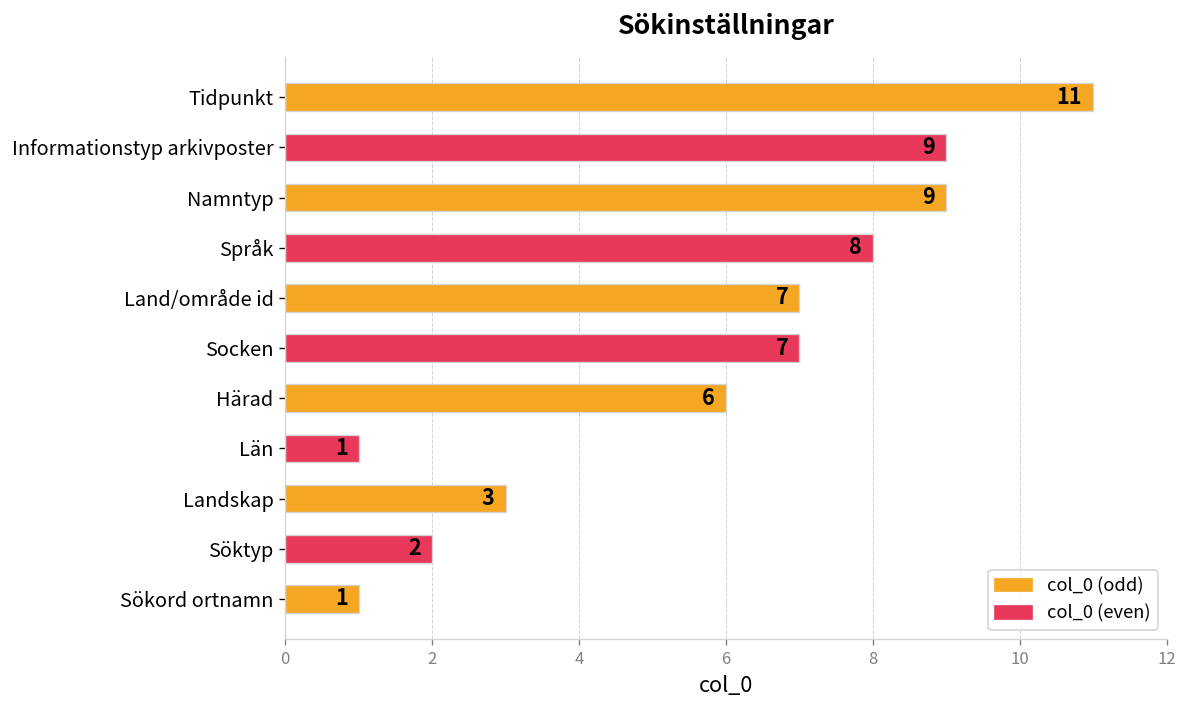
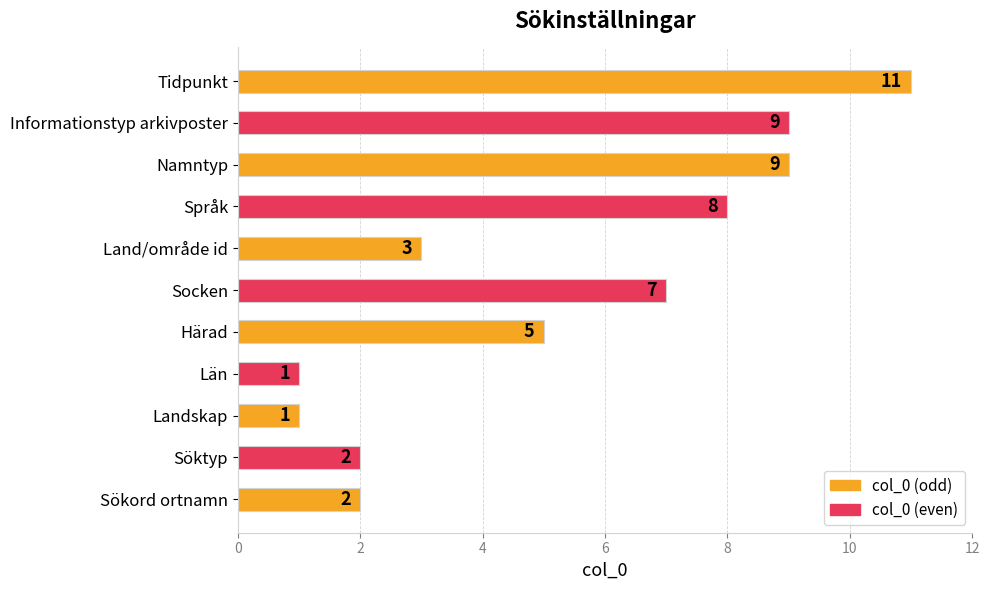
  {
    "Tidpunkt": 11,
    "Informationstyp arkivposter": 9,
    "Namntyp": 9,
    "Språk": 8,
-   "Land/område id": 7,
+   "Land/område id": 3,
    "Socken": 7,
-   "Härad": 6,
+   "Härad": 5,
    "Län": 1,
-   "Landskap": 3,
+   "Landskap": 1,
    "Söktyp": 2,
-   "Sökord ortnamn": 1
+   "Sökord ortnamn": 2
  }
